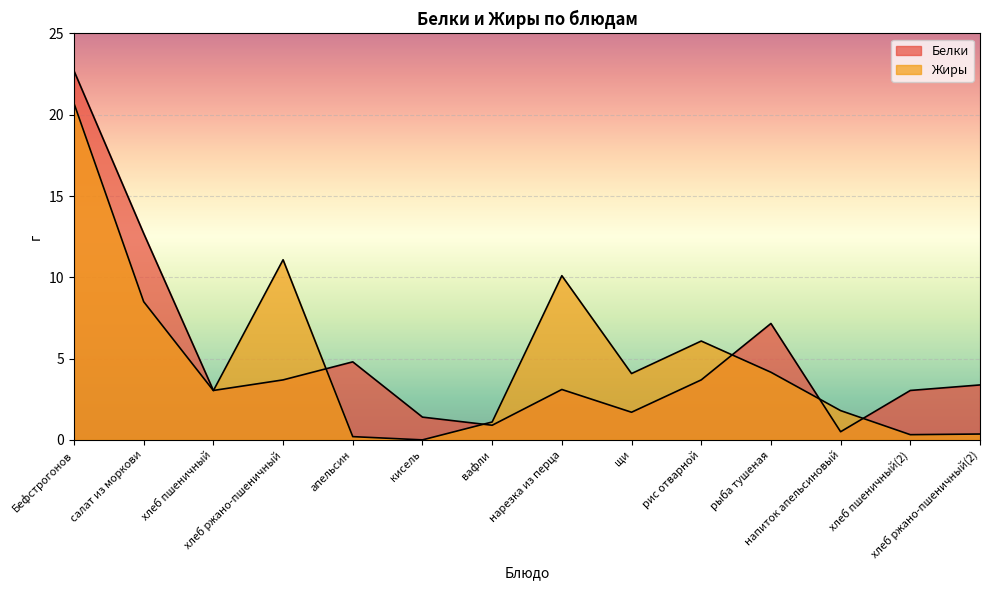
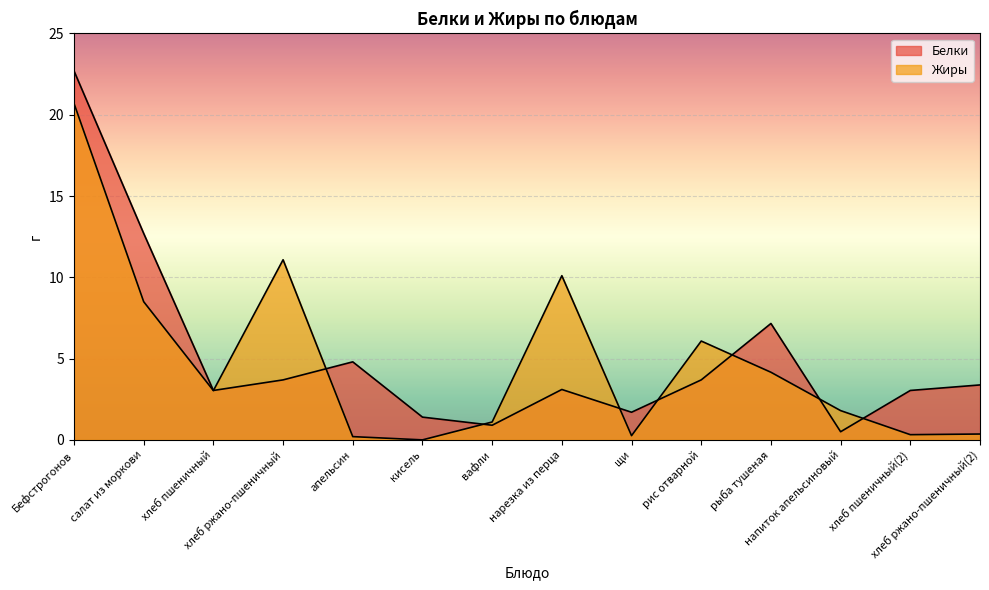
  {
    "Белки": {
      "Бефстрогонов": 22.7,
      "салат из моркови": 12.7,
      "хлеб ржано-пшеничный": 3.7,
      "апельсин": 4.8,
      "кисель": 1.4,
      "вафли": 0.9,
      "нарезка из перца": 3.1,
      "щи": 1.7,
      "рис отварной": 3.7,
      "рыба тушеная": 7.2,
      "напиток апельсиновый": 0.5,
      "хлеб пшеничный(2)": 3.0,
      "хлеб ржано-пшеничный(2)": 3.4
    },
    "Жиры": {
      "Бефстрогонов": 20.7,
      "салат из моркови": 8.5,
      "хлеб ржано-пшеничный": 11.1,
      "апельсин": 0.2,
      "кисель": 0.0,
      "вафли": 1.1,
      "нарезка из перца": 10.1,
-     "щи": 4.1,
+     "щи": 0.3,
      "рис отварной": 6.1,
      "рыба тушеная": 4.2,
      "напиток апельсиновый": 1.8,
      "хлеб пшеничный(2)": 0.3,
      "хлеб ржано-пшеничный(2)": 0.4
    }
  }
